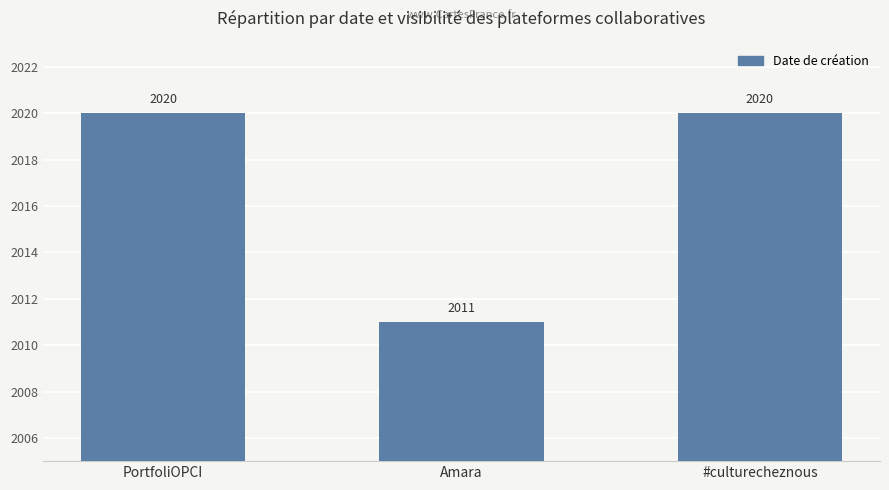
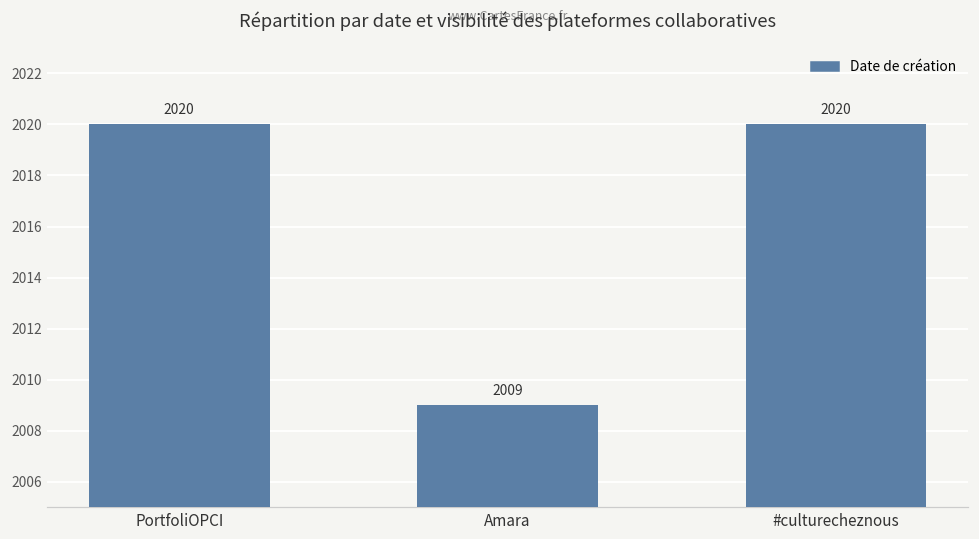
  {
    "PortfoliOPCI": 2020,
-   "Amara": 2011,
+   "Amara": 2009,
    "#culturecheznous": 2020
  }
